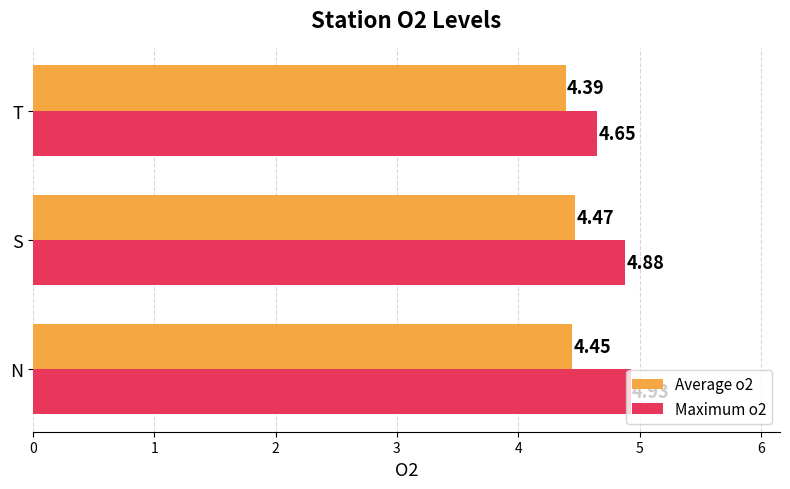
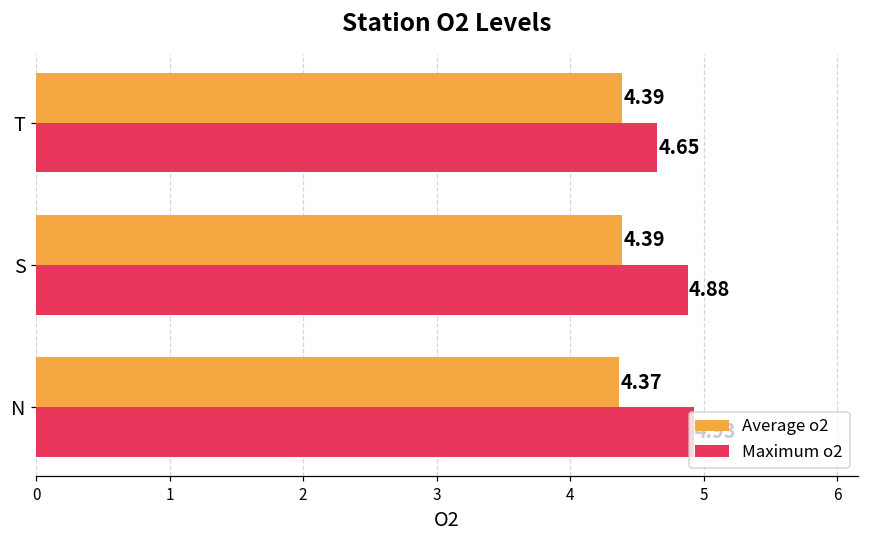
  {
    "Average o2": {
      "T": 4.39,
-     "S": 4.47,
-     "N": 4.45
+     "S": 4.39,
+     "N": 4.37
    },
    "Maximum o2": {
      "T": 4.65,
      "S": 4.88
    }
  }
